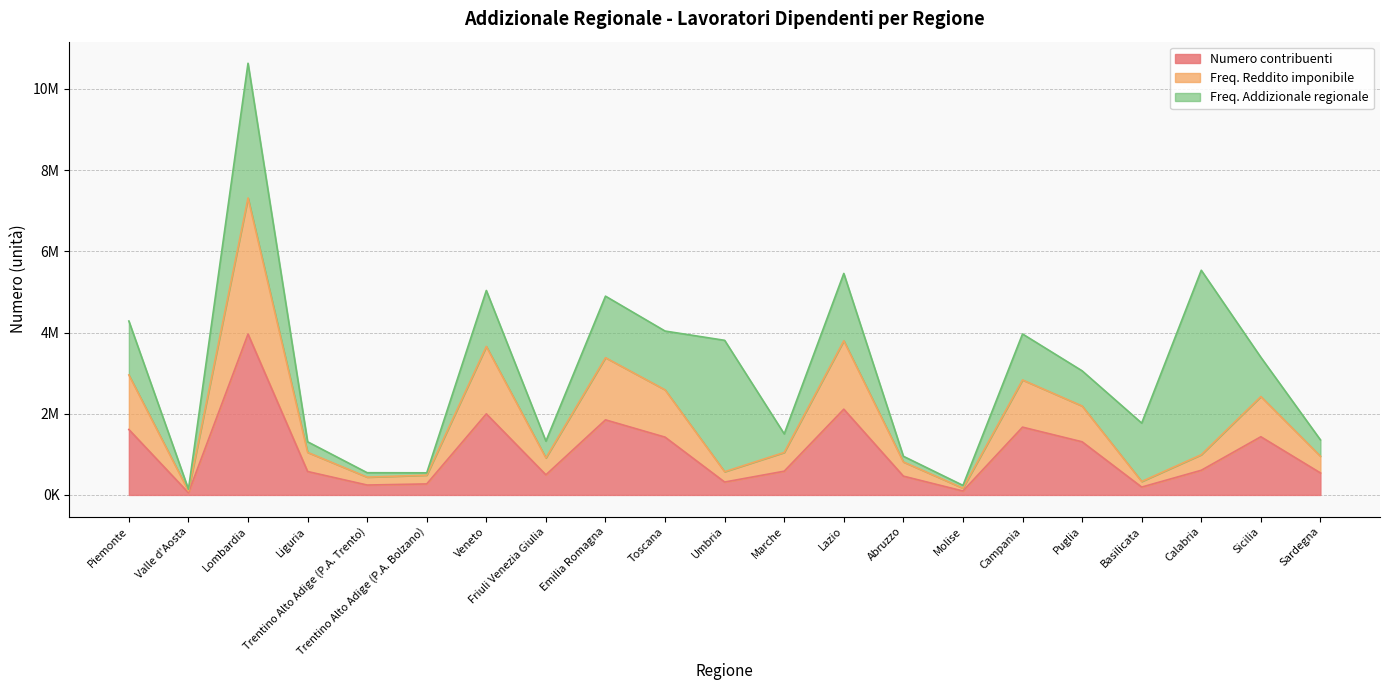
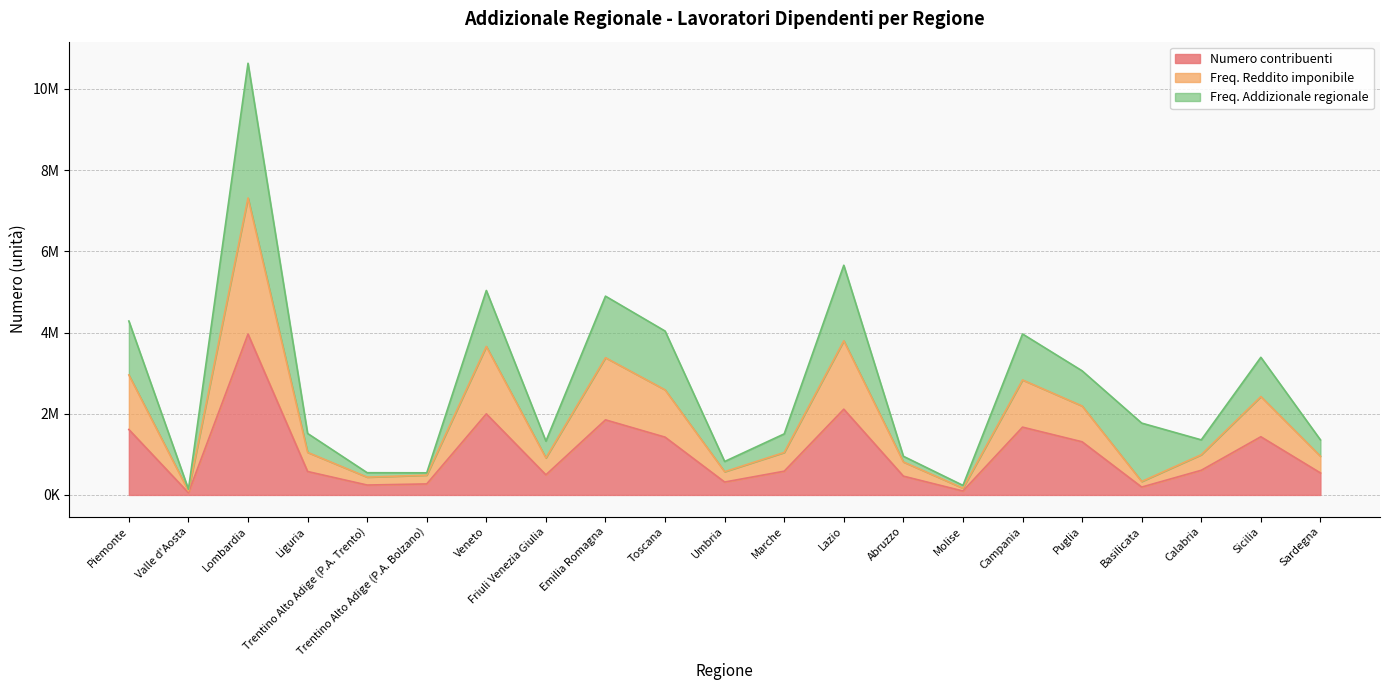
  {
    "Freq. Addizionale regionale": {
      "Piemonte": 1300000,
      "Lombardia": 3300000,
-     "Liguria": 300000,
+     "Liguria": 500000,
      "Trentino Alto Adige (P.A. Trento)": 100000,
      "Veneto": 1400000,
      "Friuli Venezia Giulia": 400000,
      "Emilia Romagna": 1500000,
      "Toscana": 1400000,
-     "Umbria": 3200000,
+     "Umbria": 300000,
      "Marche": 500000,
-     "Lazio": 1700000,
+     "Lazio": 1900000,
      "Abruzzo": 100000,
      "Molise": 100000,
      "Campania": 1100000,
      "Puglia": 900000,
      "Basilicata": 1400000,
-     "Calabria": 4500000,
+     "Calabria": 400000,
      "Sicilia": 1000000,
      "Sardegna": 400000
    }
  }
